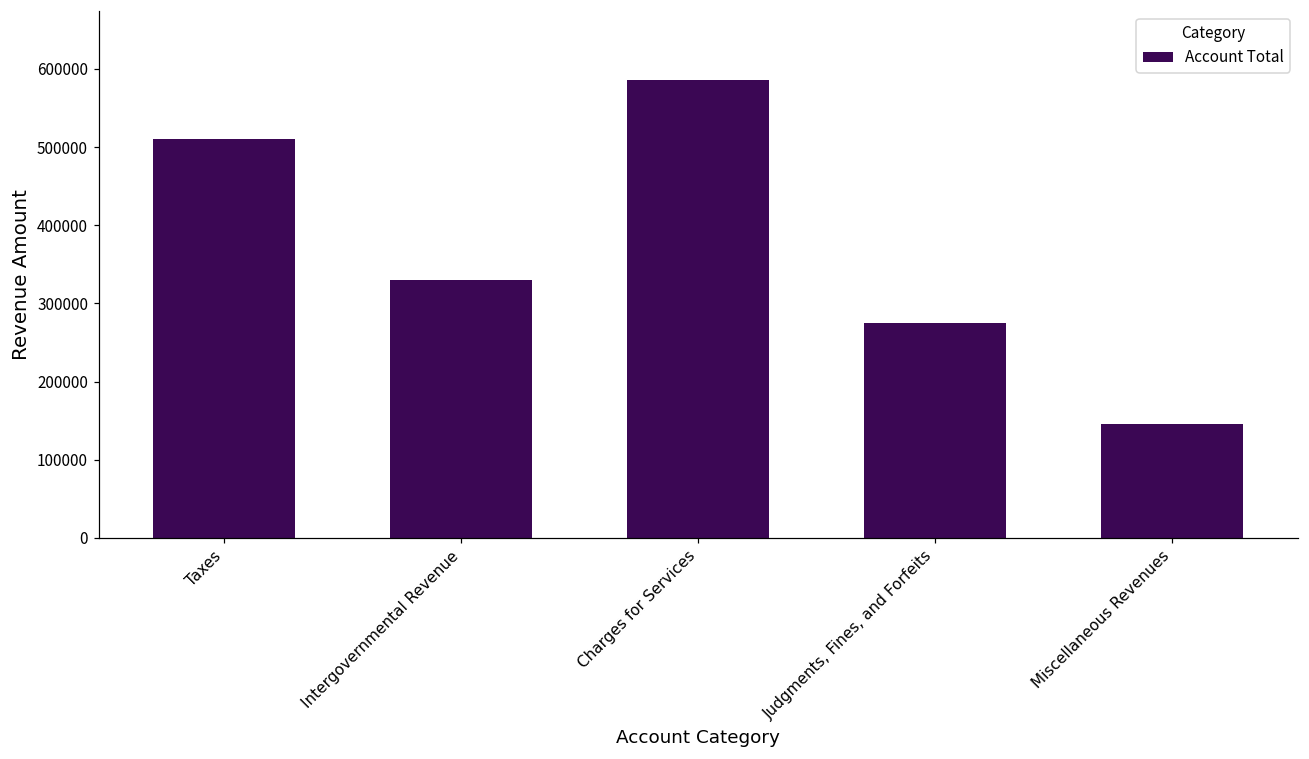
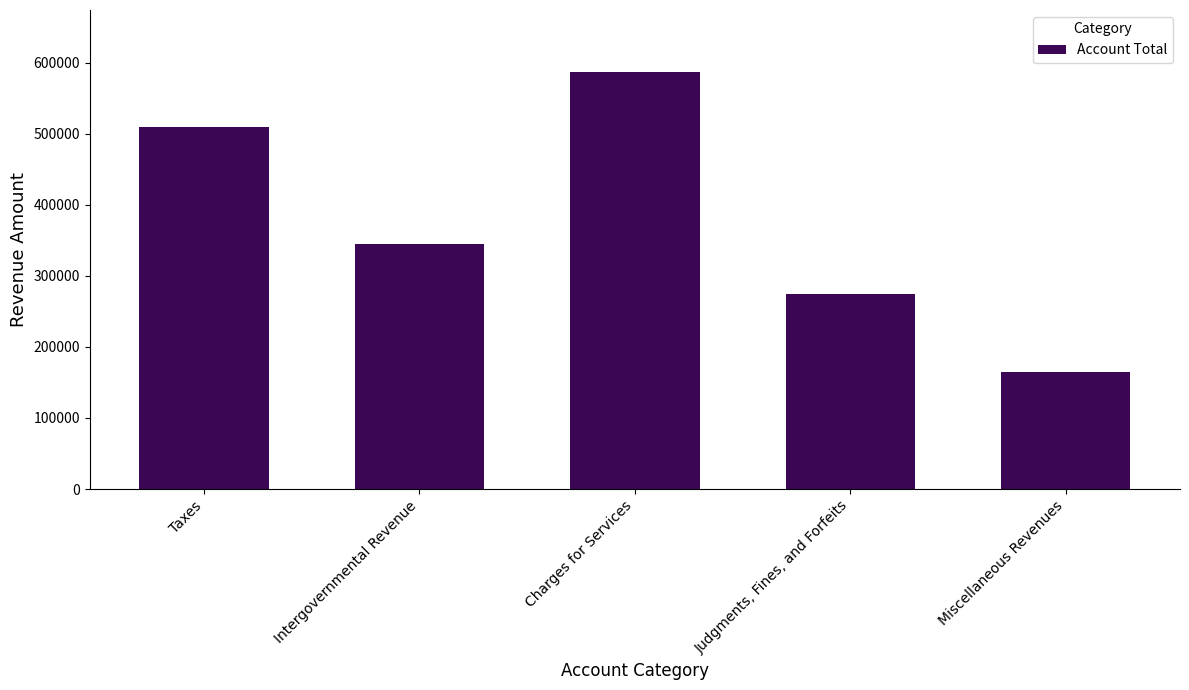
  {
    "Taxes": 510000,
-   "Intergovernmental Revenue": 330000,
+   "Intergovernmental Revenue": 350000,
    "Charges for Services": 590000,
    "Judgments, Fines, and Forfeits": 270000,
-   "Miscellaneous Revenues": 150000
+   "Miscellaneous Revenues": 170000
  }
